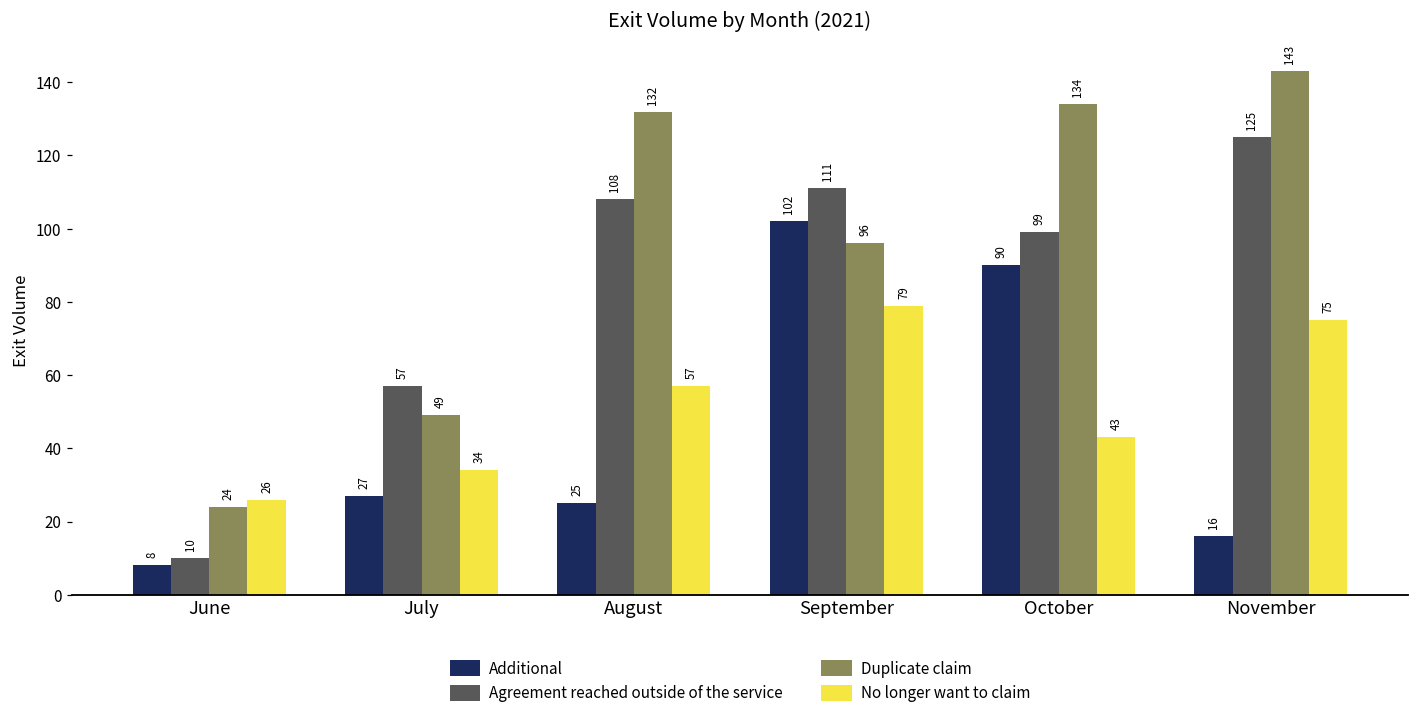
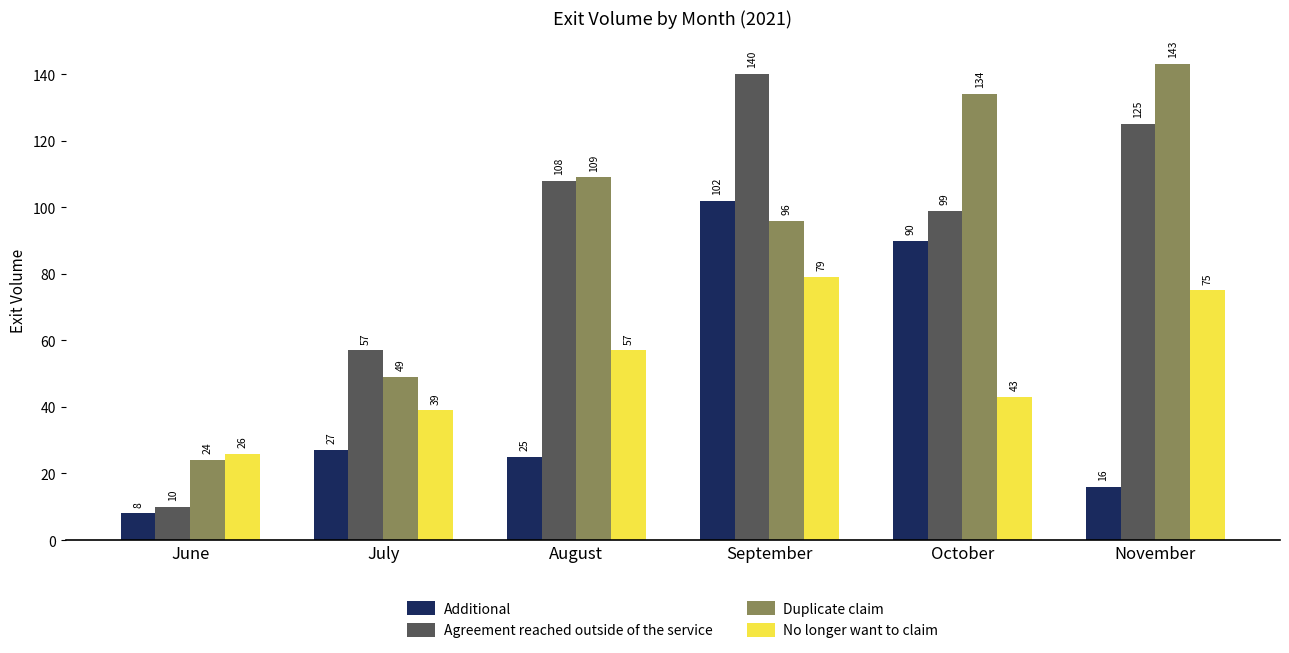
  {
    "Additional": {
      "June": 8,
      "July": 27,
      "August": 25,
      "September": 102,
      "October": 90,
      "November": 16
    },
    "Agreement reached outside of the service": {
      "June": 10,
      "July": 57,
      "August": 108,
-     "September": 111,
+     "September": 140,
      "October": 99,
      "November": 125
    },
    "Duplicate claim": {
      "June": 24,
      "July": 49,
-     "August": 132,
+     "August": 109,
      "September": 96,
      "October": 134,
      "November": 143
    },
    "No longer want to claim": {
      "June": 26,
-     "July": 34,
+     "July": 39,
      "August": 57,
      "September": 79,
      "October": 43,
      "November": 75
    }
  }
